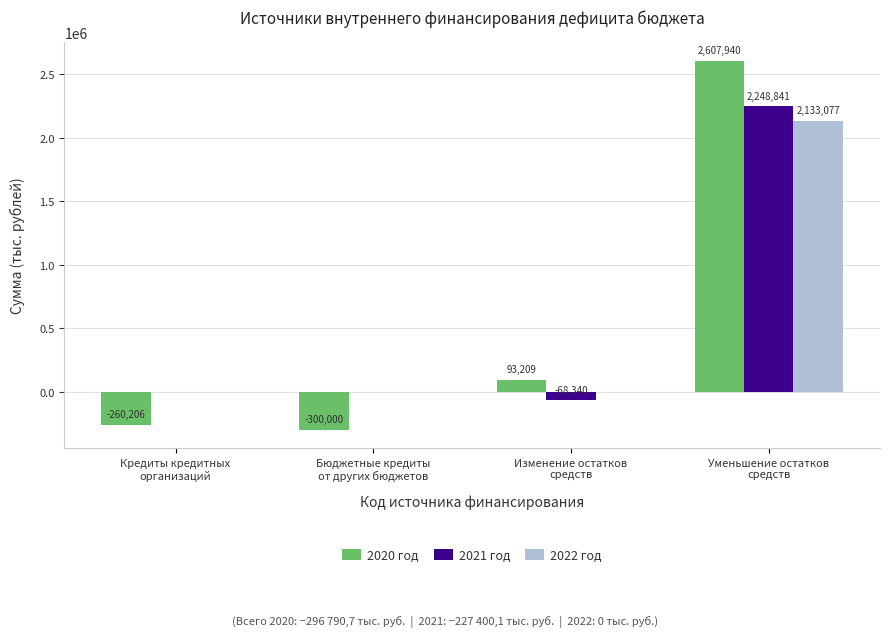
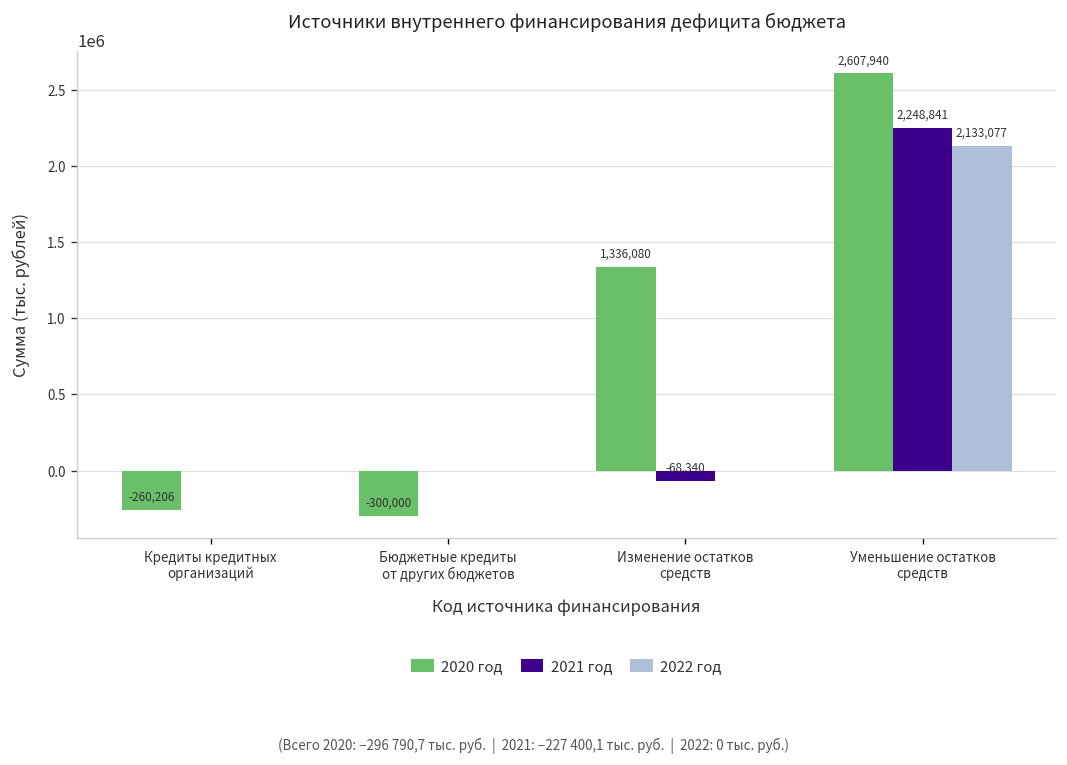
  {
    "2020 год": {
      "Кредиты кредитных организаций": "-260,206",
      "Бюджетные кредиты от других бюджетов": "-300,000",
-     "Изменение остатков средств": "93,209",
+     "Изменение остатков средств": "1,336,080",
      "Уменьшение остатков средств": "2,607,940"
    },
    "2021 год": {
      "Изменение остатков средств": "-68,340",
      "Уменьшение остатков средств": "2,248,841"
    },
    "2022 год": {
      "Уменьшение остатков средств": "2,133,077"
    }
  }
